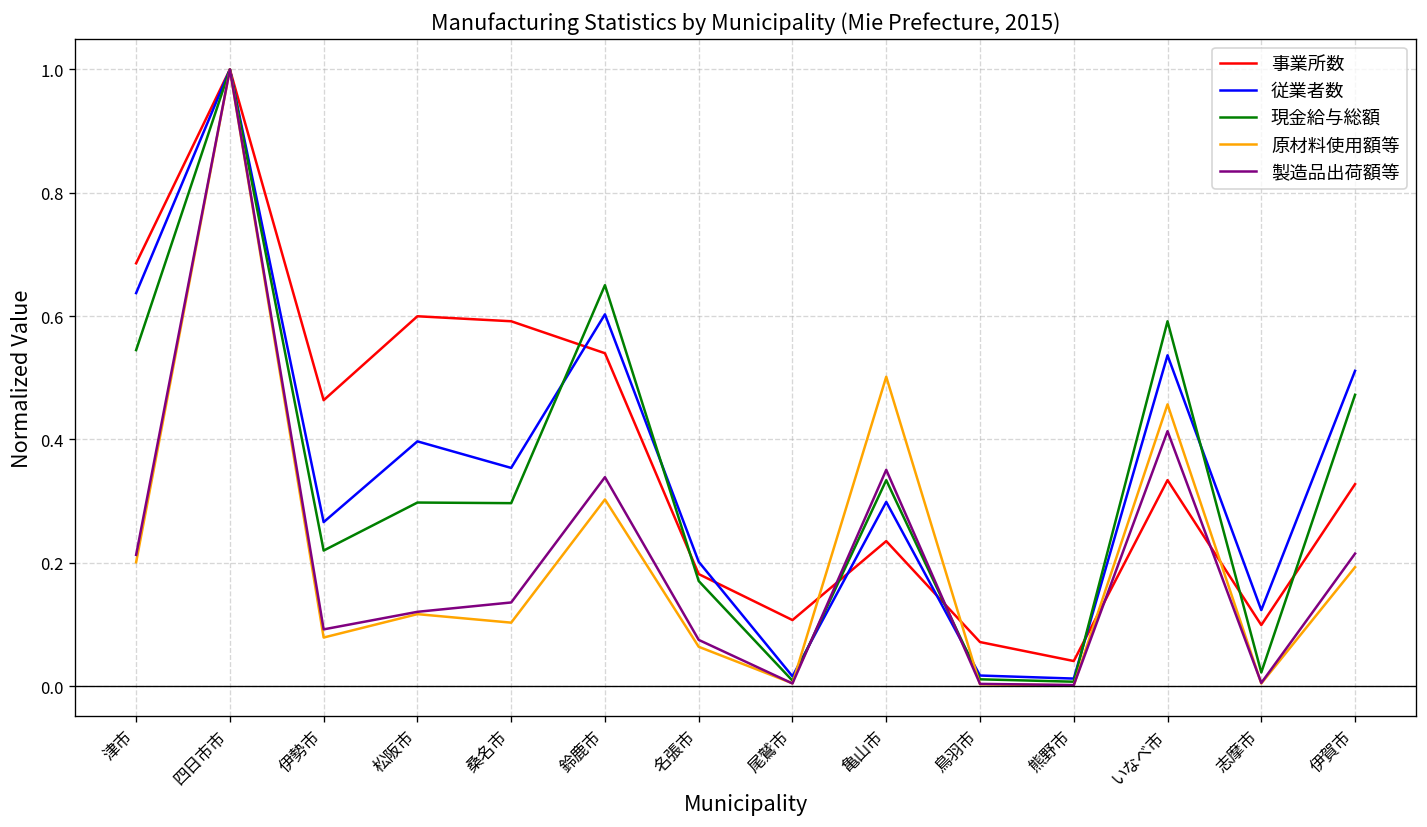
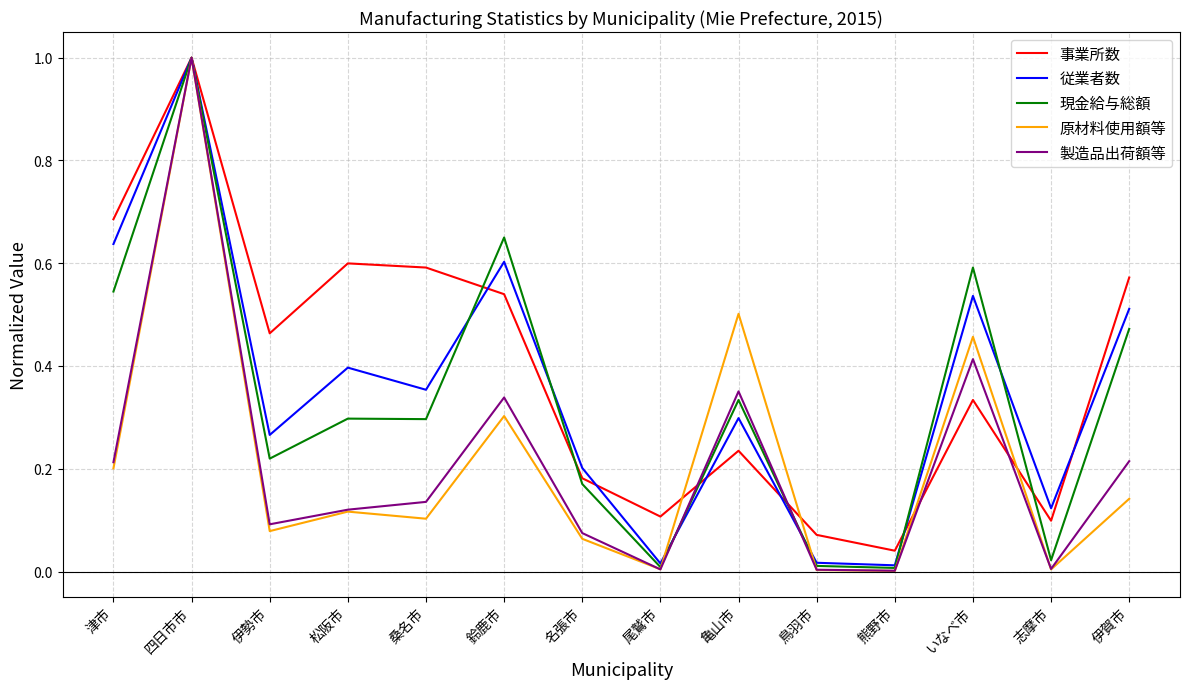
  {
    "事業所数": {
      "津市": 0.69,
      "伊勢市": 0.46,
      "松阪市": 0.60,
      "桑名市": 0.59,
      "鈴鹿市": 0.54,
      "名張市": 0.18,
      "尾鷲市": 0.11,
      "亀山市": 0.24,
      "鳥羽市": 0.07,
      "熊野市": 0.04,
      "いなべ市": 0.33,
      "志摩市": 0.10,
-     "伊賀市": 0.33
+     "伊賀市": 0.57
    },
    "従業者数": {
      "津市": 0.64,
      "伊勢市": 0.27,
      "松阪市": 0.40,
      "桑名市": 0.35,
      "鈴鹿市": 0.60,
      "名張市": 0.20,
      "尾鷲市": 0.02,
      "亀山市": 0.30,
      "鳥羽市": 0.02,
      "熊野市": 0.01,
      "いなべ市": 0.54,
      "志摩市": 0.12,
      "伊賀市": 0.51
    },
    "現金給与総額": {
      "津市": 0.54,
      "伊勢市": 0.22,
      "松阪市": 0.30,
      "桑名市": 0.30,
      "鈴鹿市": 0.65,
      "名張市": 0.17,
      "亀山市": 0.33,
      "鳥羽市": 0.01,
      "熊野市": 0.01,
      "いなべ市": 0.59,
      "志摩市": 0.02,
      "伊賀市": 0.47
    },
    "原材料使用額等": {
      "津市": 0.20,
      "伊勢市": 0.08,
      "桑名市": 0.10,
      "鈴鹿市": 0.30,
      "名張市": 0.06,
      "亀山市": 0.50,
      "いなべ市": 0.46,
-     "伊賀市": 0.19
+     "伊賀市": 0.14
    },
    "製造品出荷額等": {
      "津市": 0.21,
      "伊勢市": 0.09,
      "桑名市": 0.14,
      "鈴鹿市": 0.34,
      "名張市": 0.07,
      "亀山市": 0.35,
      "いなべ市": 0.41,
      "伊賀市": 0.21
    }
  }
